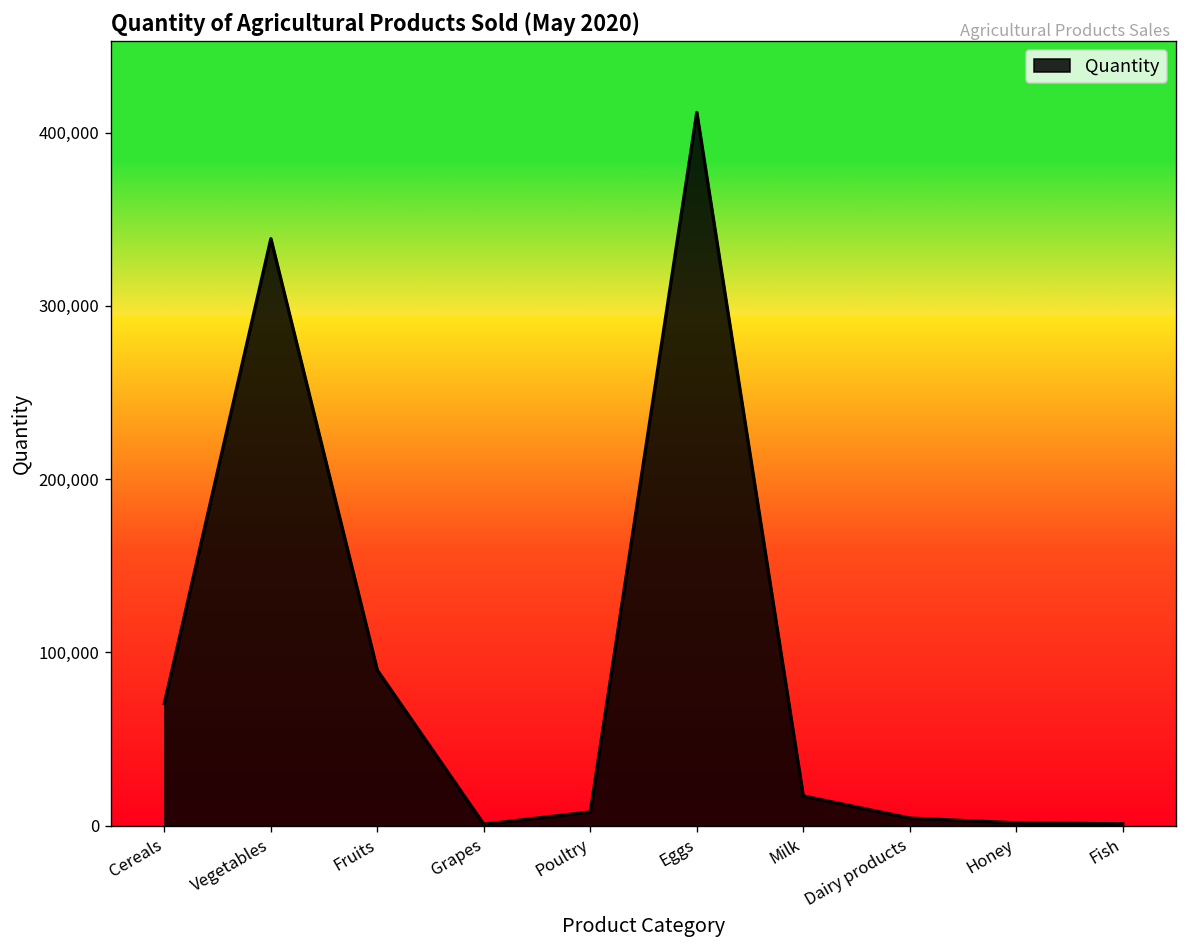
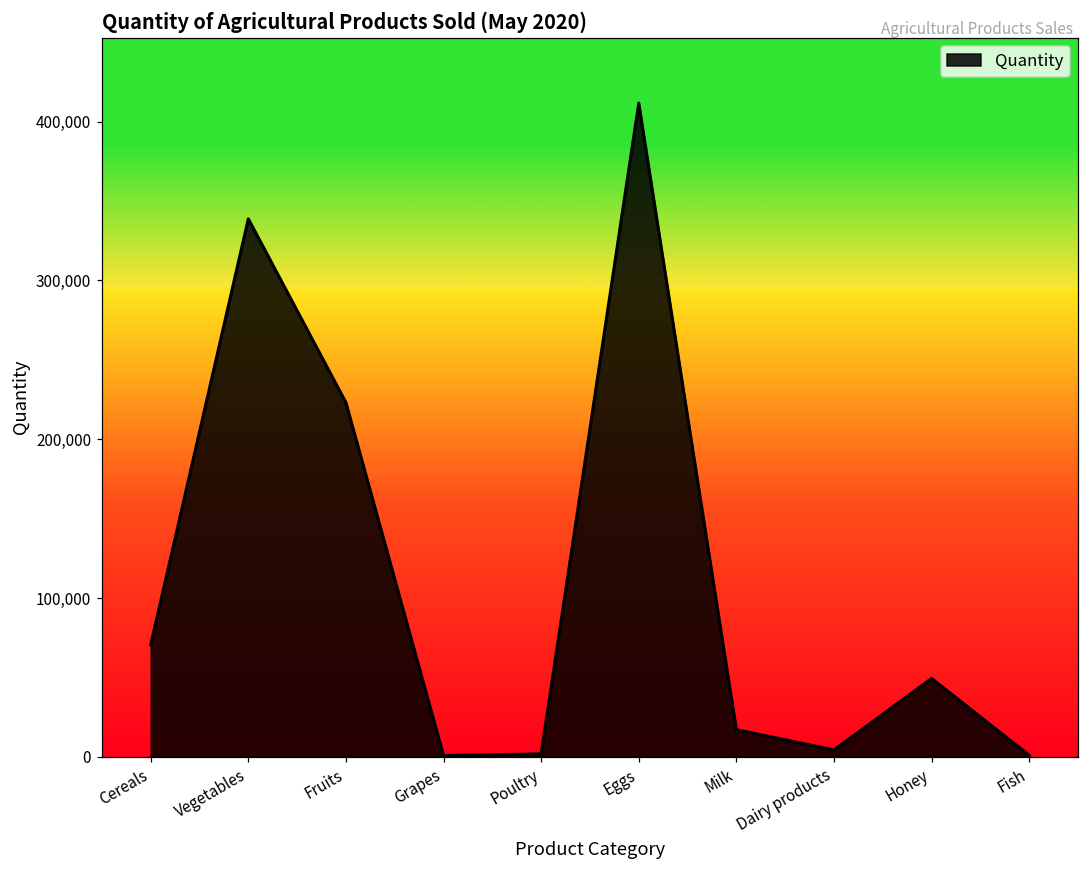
  {
    "Cereals": "71,000",
    "Vegetables": "339,000",
-   "Fruits": "90,000",
+   "Fruits": "223,000",
    "Grapes": "1,000",
-   "Poultry": "8,000",
+   "Poultry": "2,000",
    "Eggs": "412,000",
    "Milk": "17,000",
    "Dairy products": "4,000",
-   "Honey": "2,000",
+   "Honey": "49,000",
    "Fish": "1,000"
  }
